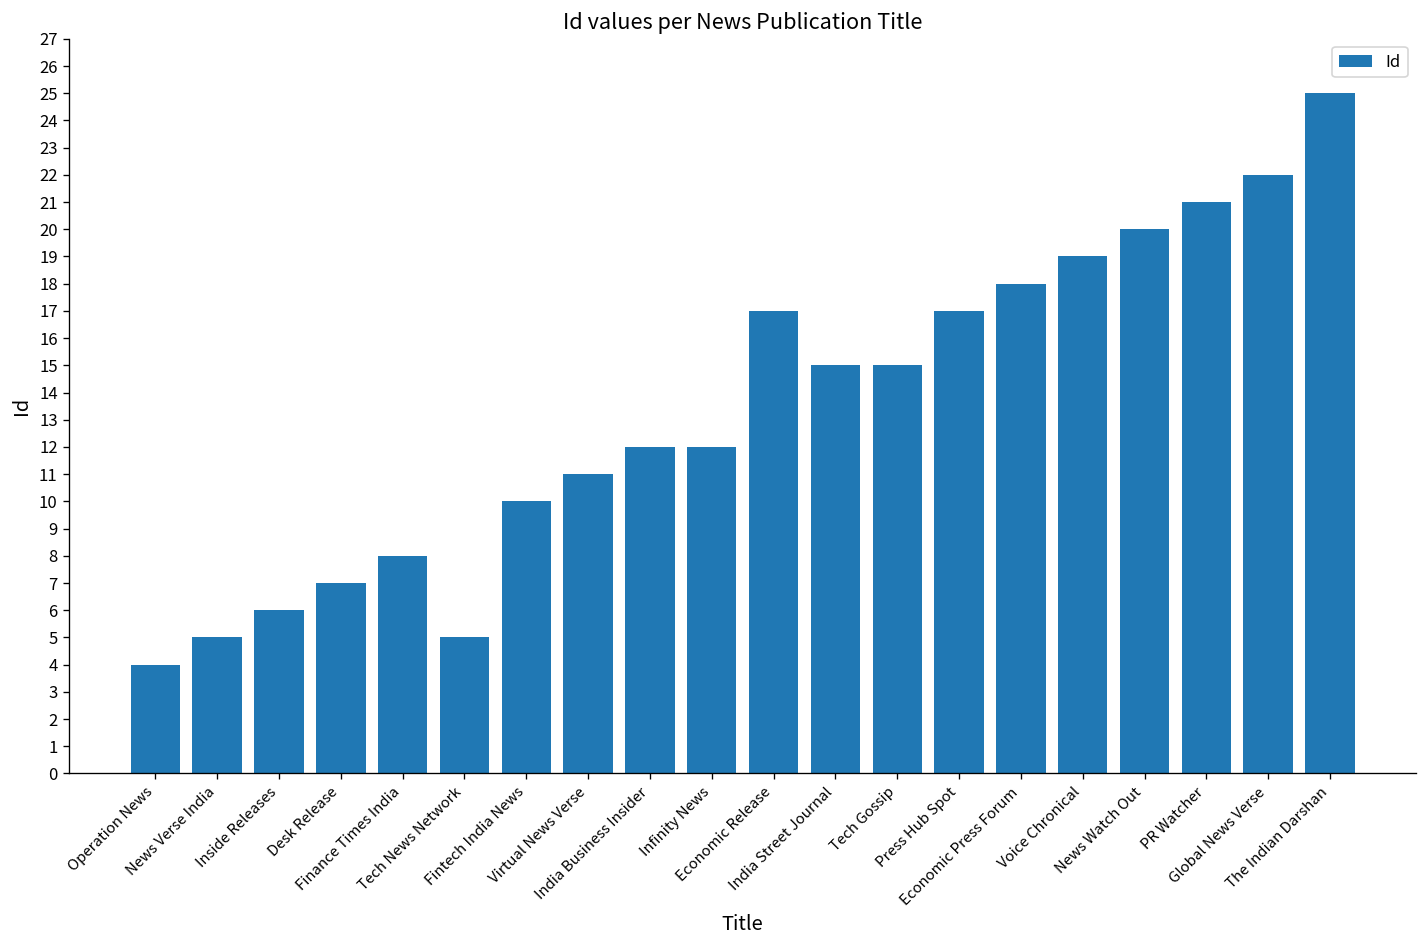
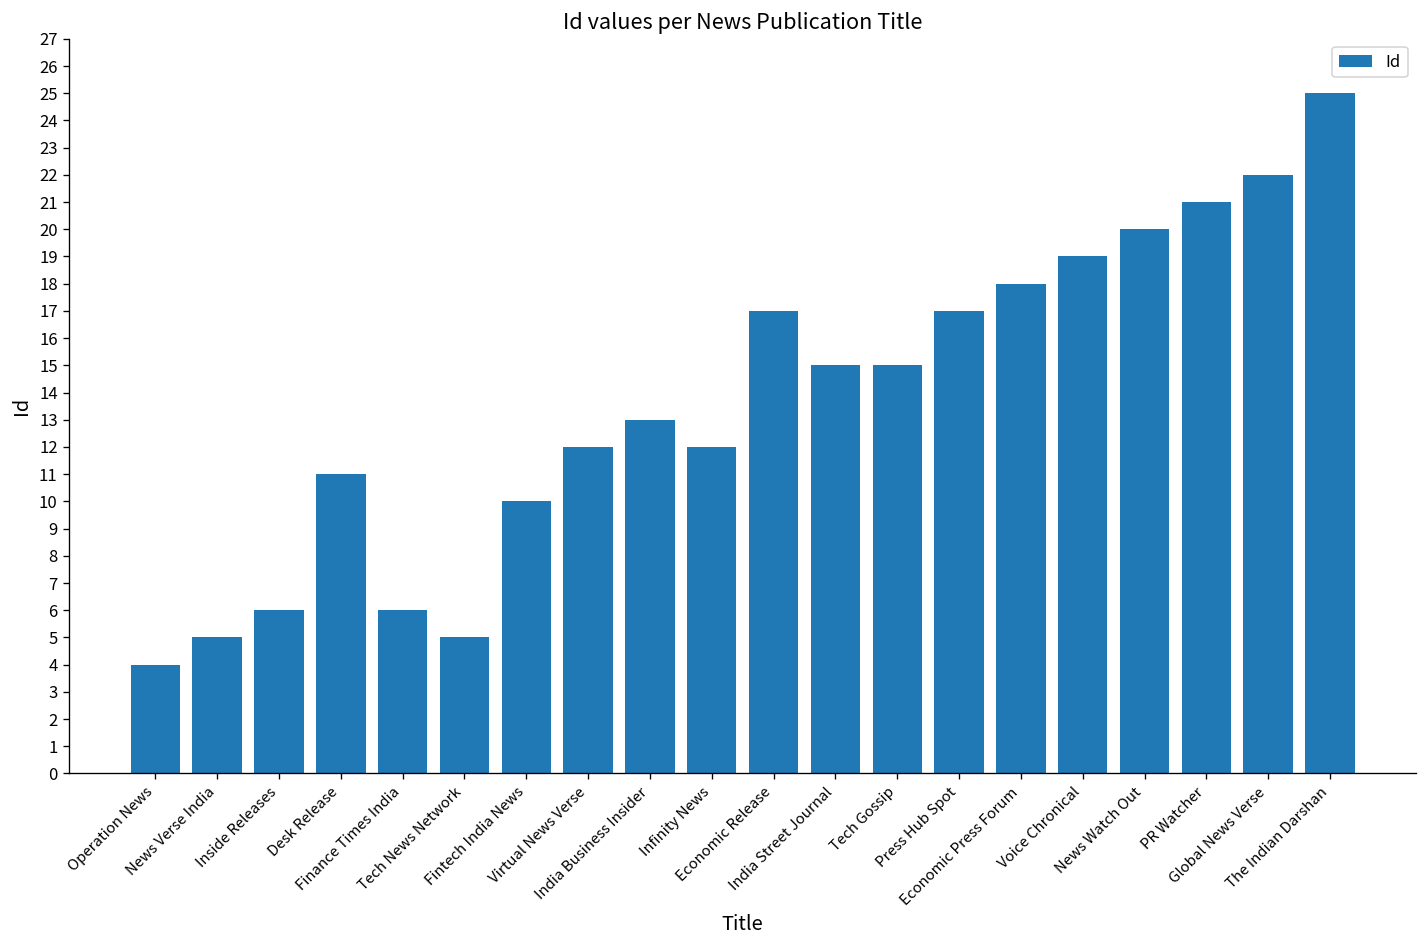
  {
    "Operation News": 4,
    "News Verse India": 5,
    "Inside Releases": 6,
-   "Desk Release": 7,
-   "Finance Times India": 8,
+   "Desk Release": 11,
+   "Finance Times India": 6,
    "Tech News Network": 5,
    "Fintech India News": 10,
-   "Virtual News Verse": 11,
-   "India Business Insider": 12,
+   "Virtual News Verse": 12,
+   "India Business Insider": 13,
    "Infinity News": 12,
    "Economic Release": 17,
    "India Street Journal": 15,
    "Tech Gossip": 15,
    "Press Hub Spot": 17,
    "Economic Press Forum": 18,
    "Voice Chronical": 19,
    "News Watch Out": 20,
    "PR Watcher": 21,
    "Global News Verse": 22,
    "The Indian Darshan": 25
  }
